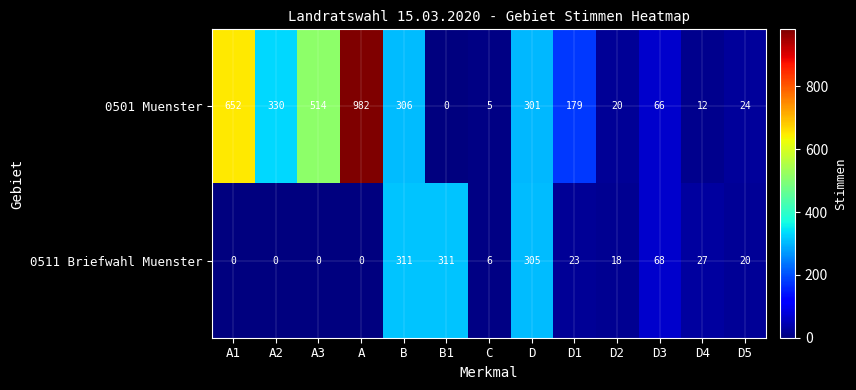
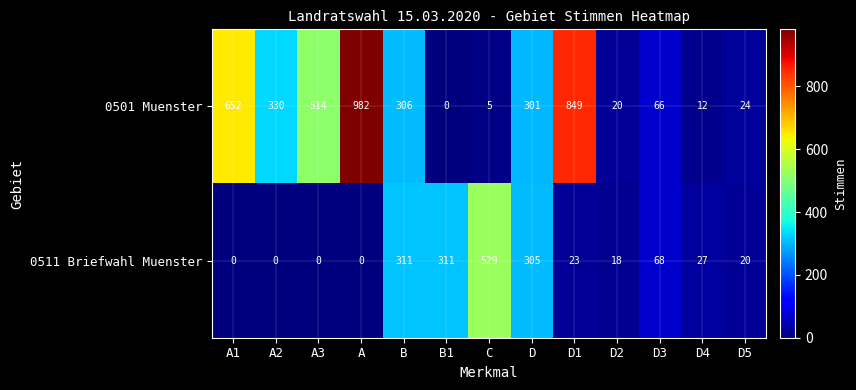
  {
    "0501 Muenster": {
      "A1": 652,
      "A2": 330,
      "A3": 514,
      "A": 982,
      "B": 306,
      "B1": 0,
      "C": 5,
      "D": 301,
-     "D1": 179,
+     "D1": 849,
      "D2": 20,
      "D3": 66,
      "D4": 12,
      "D5": 24
    },
    "0511 Briefwahl Muenster": {
      "A1": 0,
      "A2": 0,
      "A3": 0,
      "A": 0,
      "B": 311,
      "B1": 311,
-     "C": 6,
+     "C": 529,
      "D": 305,
      "D1": 23,
      "D2": 18,
      "D3": 68,
      "D4": 27,
      "D5": 20
    }
  }
